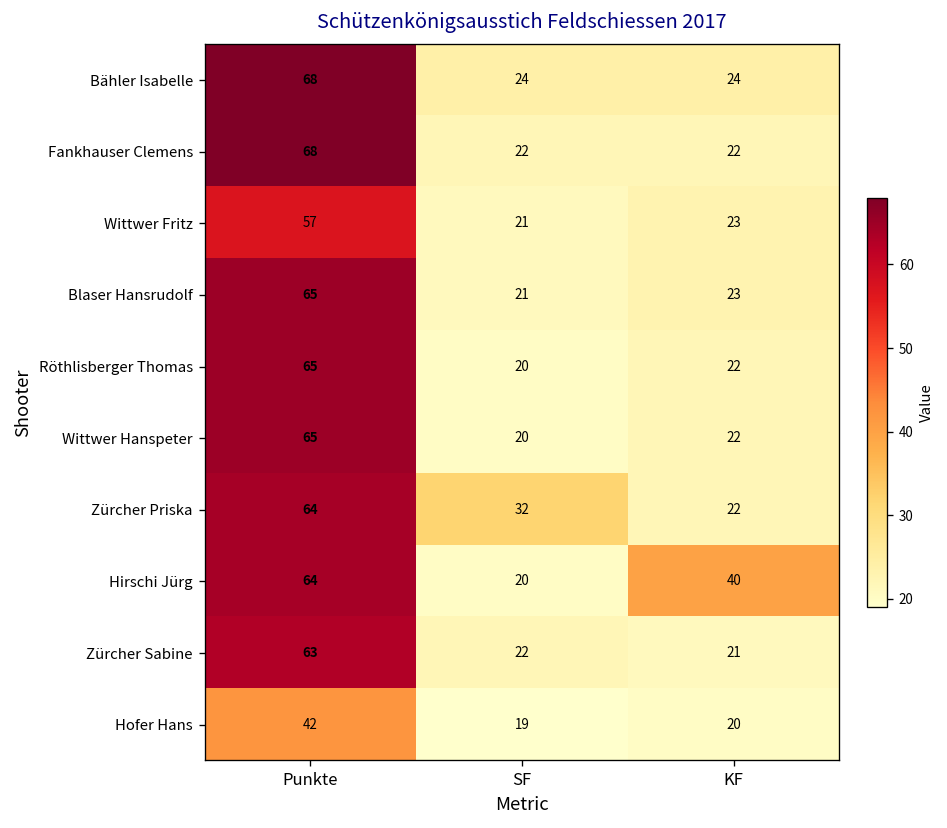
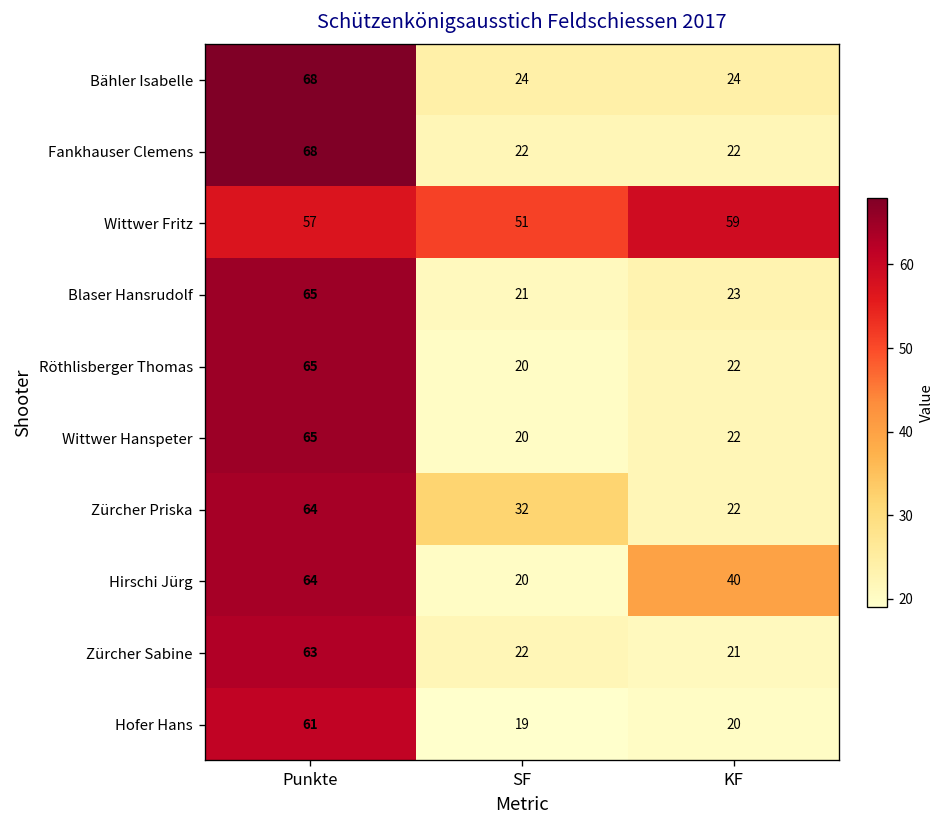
  {
    "Bähler Isabelle": {
      "Punkte": 68,
      "SF": 24,
      "KF": 24
    },
    "Fankhauser Clemens": {
      "Punkte": 68,
      "SF": 22,
      "KF": 22
    },
    "Wittwer Fritz": {
      "Punkte": 57,
-     "SF": 21,
-     "KF": 23
+     "SF": 51,
+     "KF": 59
    },
    "Blaser Hansrudolf": {
      "Punkte": 65,
      "SF": 21,
      "KF": 23
    },
    "Röthlisberger Thomas": {
      "Punkte": 65,
      "SF": 20,
      "KF": 22
    },
    "Wittwer Hanspeter": {
      "Punkte": 65,
      "SF": 20,
      "KF": 22
    },
    "Zürcher Priska": {
      "Punkte": 64,
      "SF": 32,
      "KF": 22
    },
    "Hirschi Jürg": {
      "Punkte": 64,
      "SF": 20,
      "KF": 40
    },
    "Zürcher Sabine": {
      "Punkte": 63,
      "SF": 22,
      "KF": 21
    },
    "Hofer Hans": {
-     "Punkte": 42,
+     "Punkte": 61,
      "SF": 19,
      "KF": 20
    }
  }
